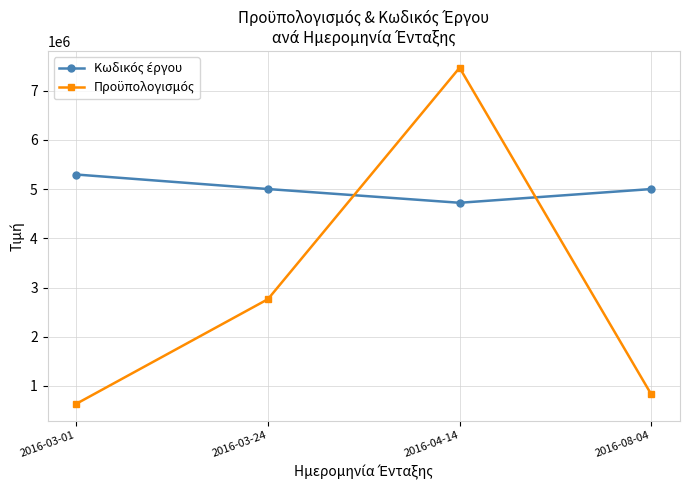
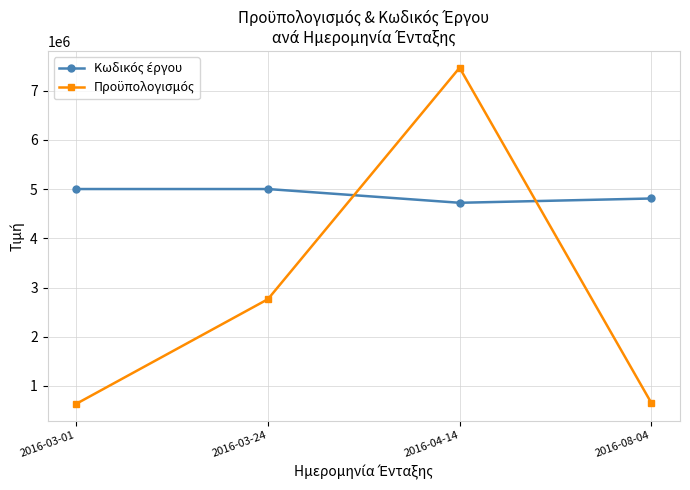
  {
    "Κωδικός έργου": {
-     "2016-03-01": 5300000,
+     "2016-03-01": 5000000,
      "2016-03-24": 5000000,
      "2016-04-14": 4700000,
-     "2016-08-04": 5000000
+     "2016-08-04": 4800000
    },
    "Προϋπολογισμός": {
      "2016-03-01": 600000,
      "2016-03-24": 2800000,
      "2016-04-14": 7500000,
-     "2016-08-04": 800000
+     "2016-08-04": 700000
    }
  }
